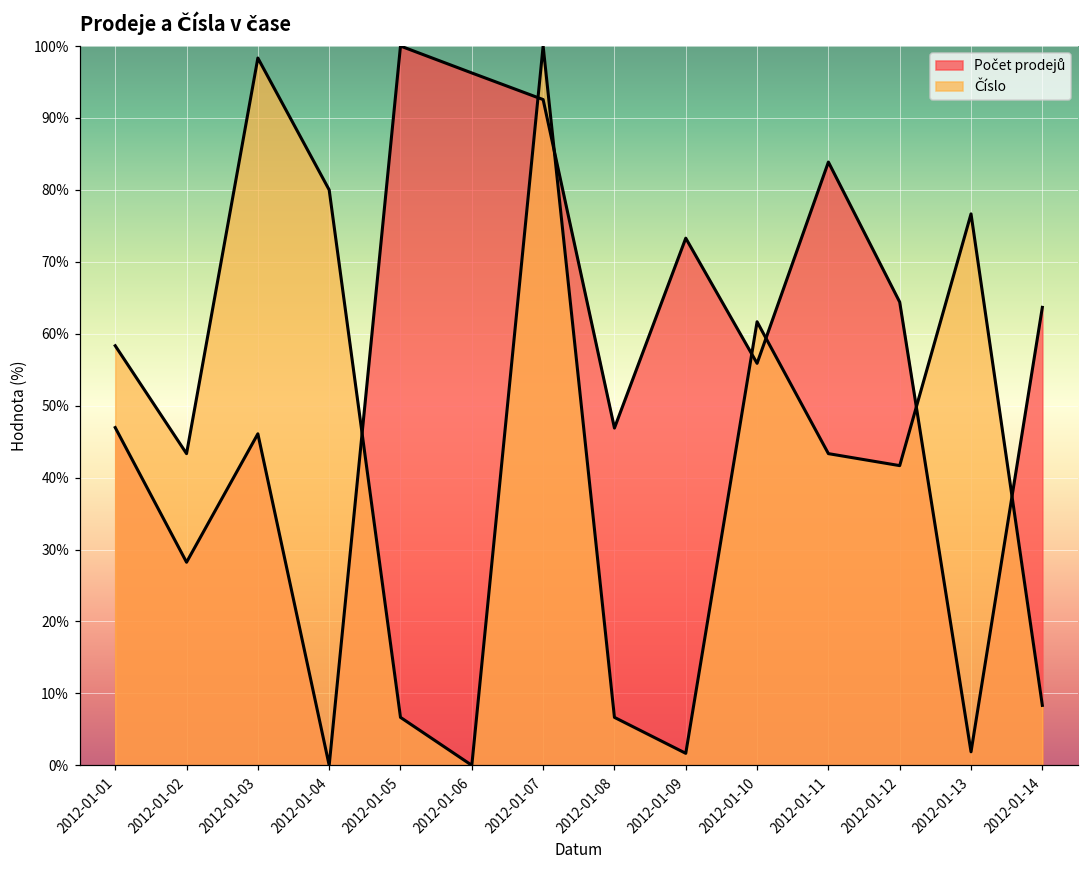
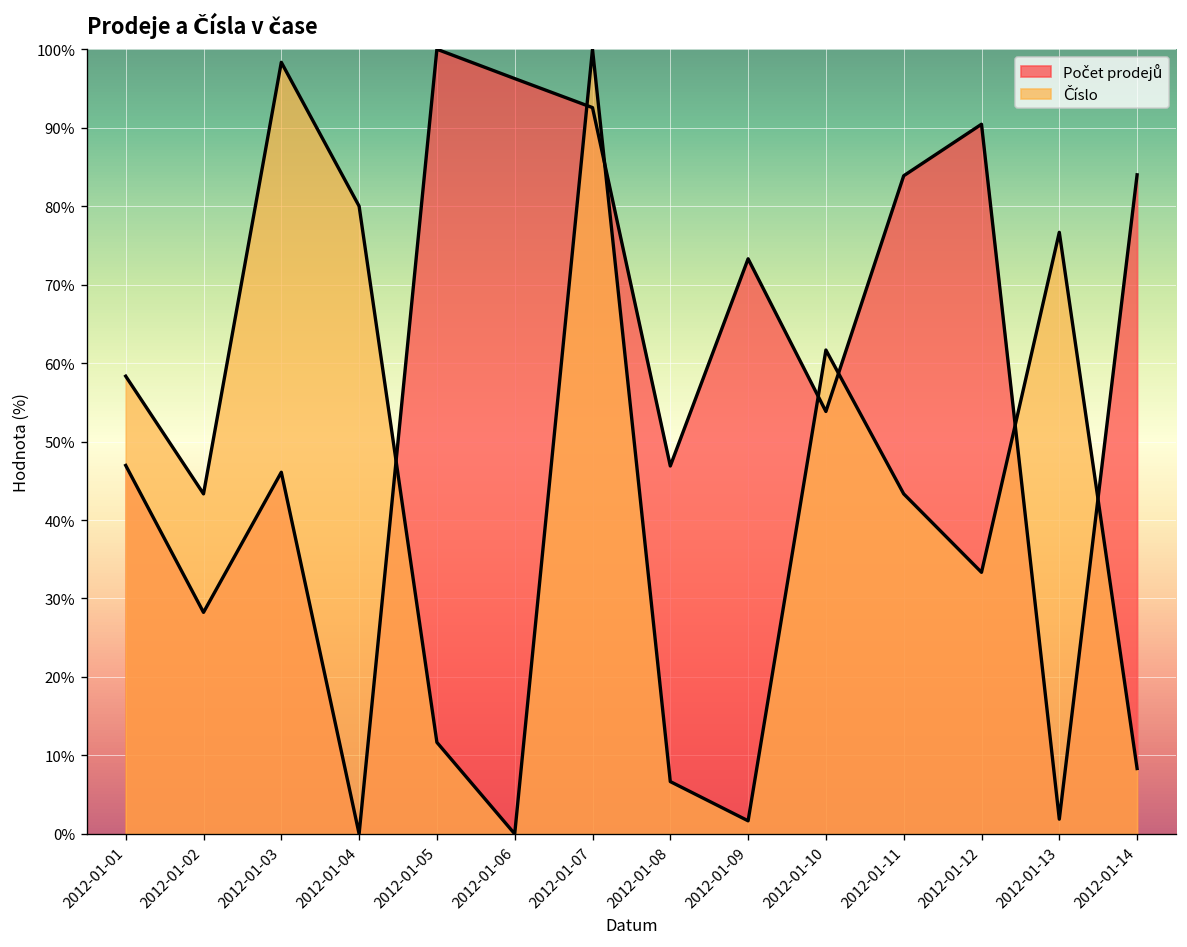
  {
    "Počet prodejů": {
      "2012-01-01": "47%",
      "2012-01-02": "28%",
      "2012-01-03": "46%",
      "2012-01-04": "0%",
      "2012-01-05": "100%",
      "2012-01-06": "96%",
      "2012-01-07": "93%",
      "2012-01-08": "47%",
      "2012-01-09": "73%",
-     "2012-01-10": "56%",
+     "2012-01-10": "54%",
      "2012-01-11": "84%",
-     "2012-01-12": "64%",
+     "2012-01-12": "90%",
      "2012-01-13": "2%",
-     "2012-01-14": "64%"
+     "2012-01-14": "84%"
    },
    "Číslo": {
      "2012-01-01": "58%",
      "2012-01-02": "43%",
      "2012-01-03": "98%",
      "2012-01-04": "80%",
-     "2012-01-05": "7%",
+     "2012-01-05": "12%",
      "2012-01-06": "0%",
      "2012-01-07": "100%",
      "2012-01-08": "7%",
      "2012-01-09": "2%",
      "2012-01-10": "62%",
      "2012-01-11": "43%",
-     "2012-01-12": "42%",
+     "2012-01-12": "33%",
      "2012-01-13": "77%",
      "2012-01-14": "8%"
    }
  }
